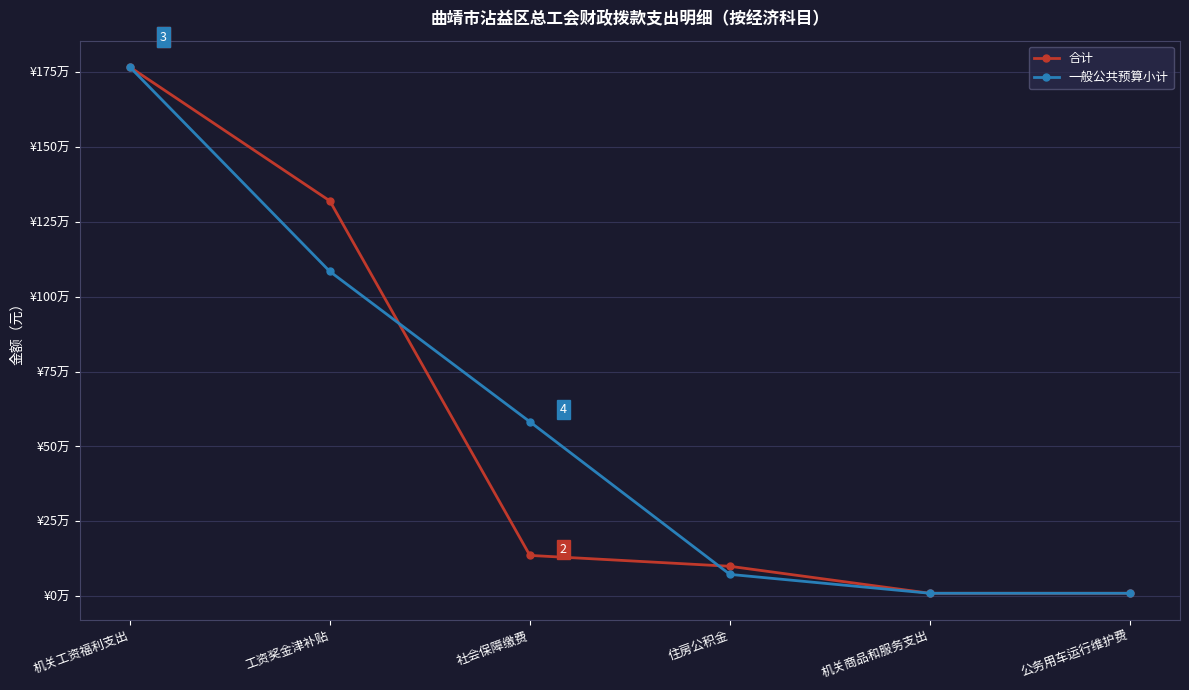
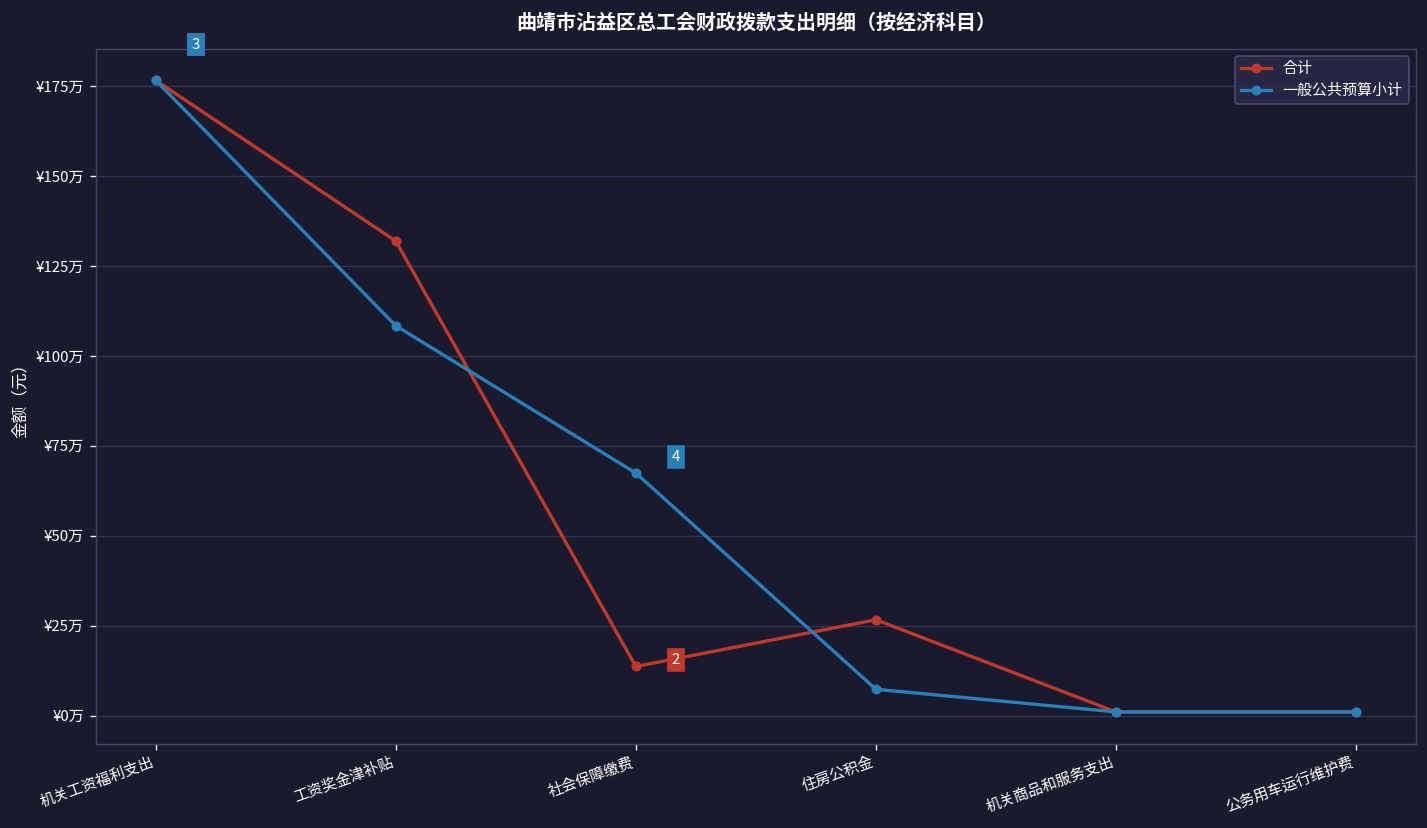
  {
    "合计": {
      "工资奖金津补贴": "¥132万",
      "社会保障缴费": "¥14万",
-     "住房公积金": "¥10万"
+     "住房公积金": "¥27万"
    },
    "一般公共预算小计": {
      "工资奖金津补贴": "¥108万",
-     "社会保障缴费": "¥58万",
+     "社会保障缴费": "¥67万",
      "住房公积金": "¥7万"
    }
  }
